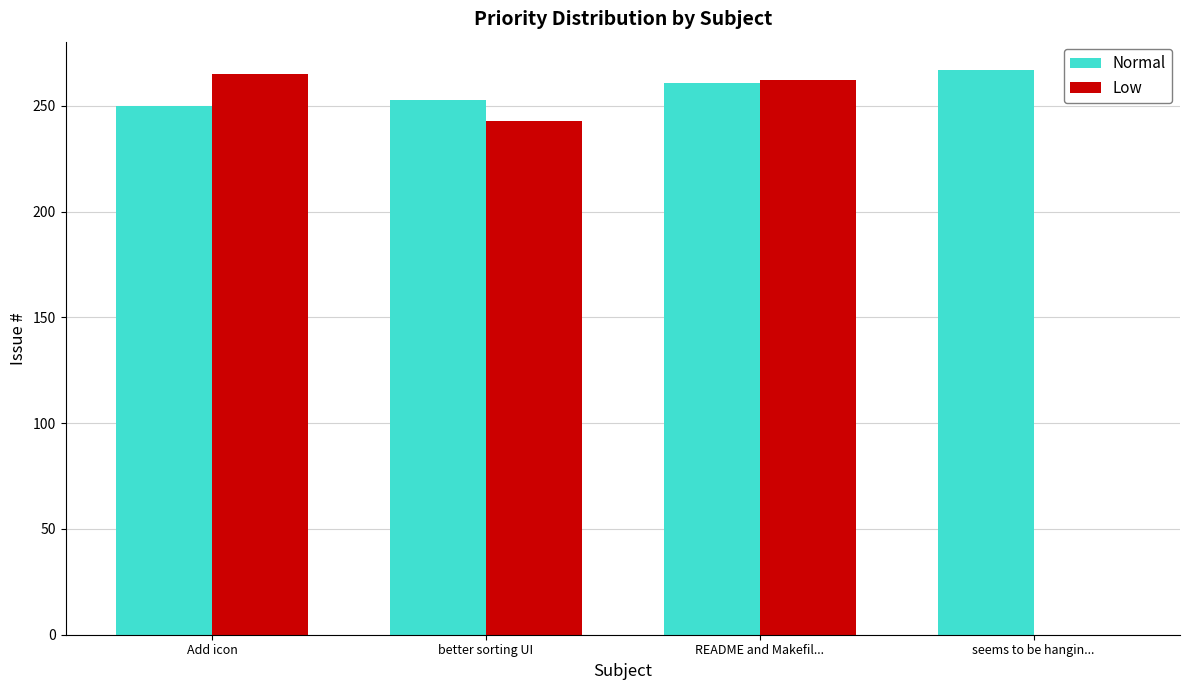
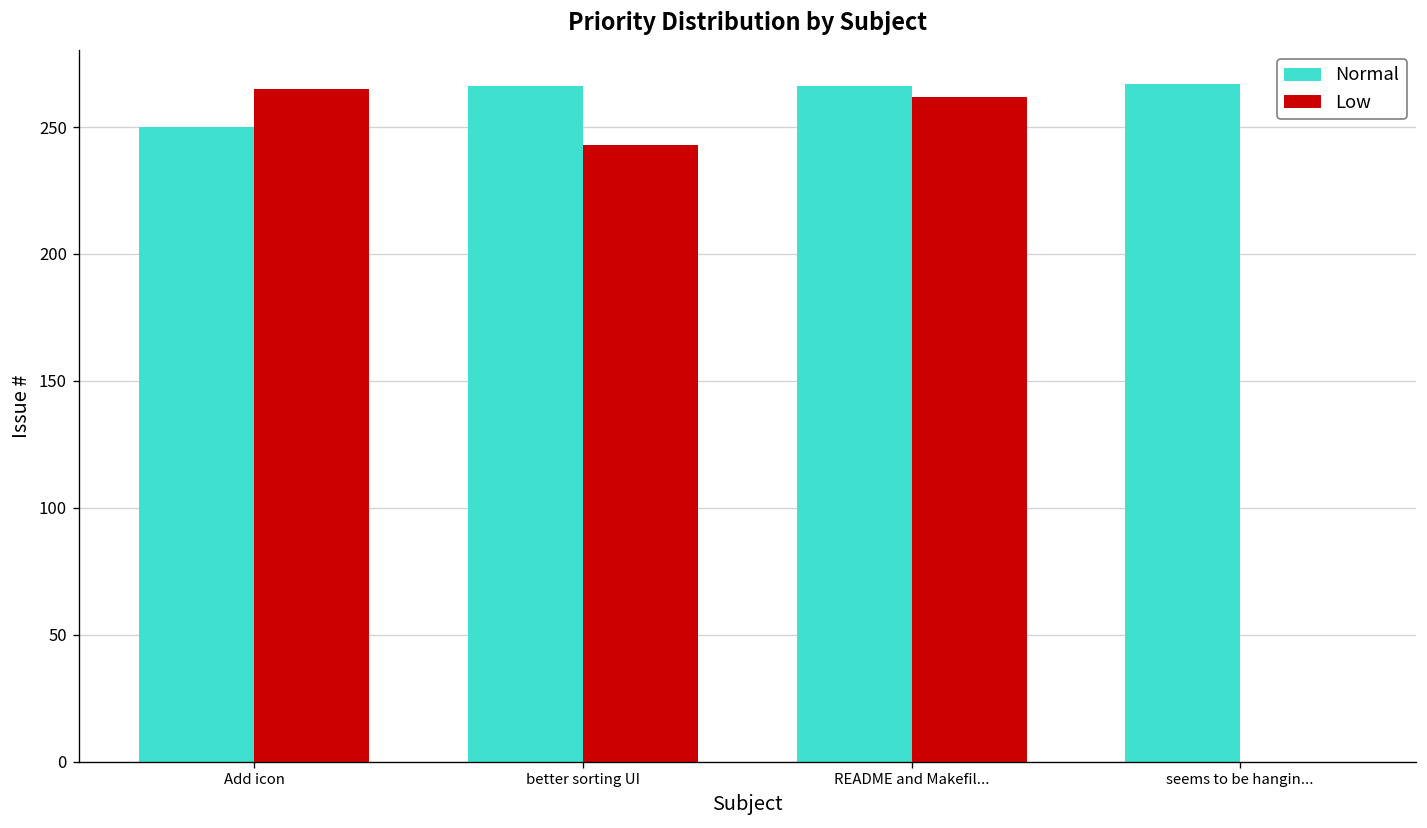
  {
    "Normal": {
      "Add icon": 250,
-     "better sorting UI": 253,
-     "README and Makefil...": 261,
+     "better sorting UI": 266,
+     "README and Makefil...": 266,
      "seems to be hangin...": 267
    },
    "Low": {
      "Add icon": 265,
      "better sorting UI": 243,
      "README and Makefil...": 262,
      "seems to be hangin...": 0
    }
  }
